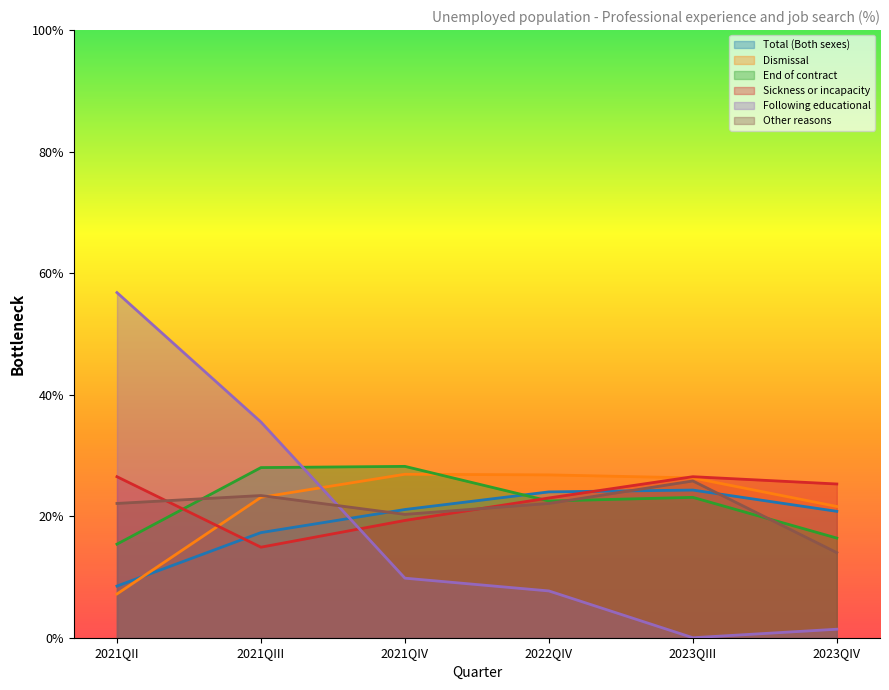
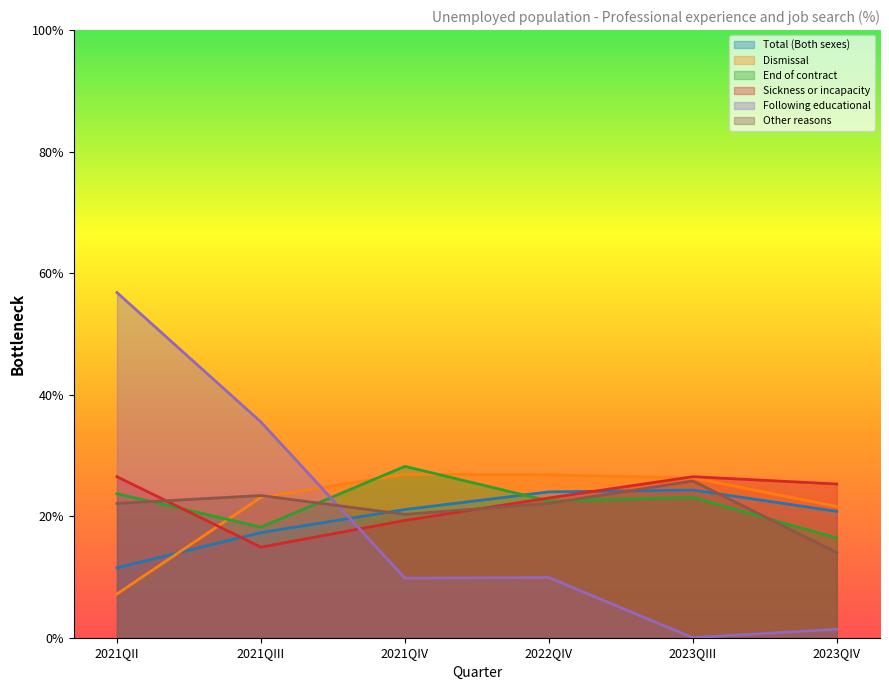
  {
    "Total (Both sexes)": {
-     "2021QII": "9%",
+     "2021QII": "12%",
      "2021QIII": "17%",
      "2021QIV": "21%",
      "2022QIV": "24%",
      "2023QIII": "24%",
      "2023QIV": "21%"
    },
    "End of contract": {
-     "2021QII": "15%",
-     "2021QIII": "28%",
+     "2021QII": "24%",
+     "2021QIII": "18%",
      "2021QIV": "28%",
      "2023QIII": "23%",
      "2023QIV": "16%"
    },
    "Following educational": {
      "2021QII": "57%",
      "2021QIII": "36%",
      "2021QIV": "10%",
-     "2022QIV": "8%",
+     "2022QIV": "10%",
      "2023QIII": "0%",
      "2023QIV": "1%"
    }
  }
